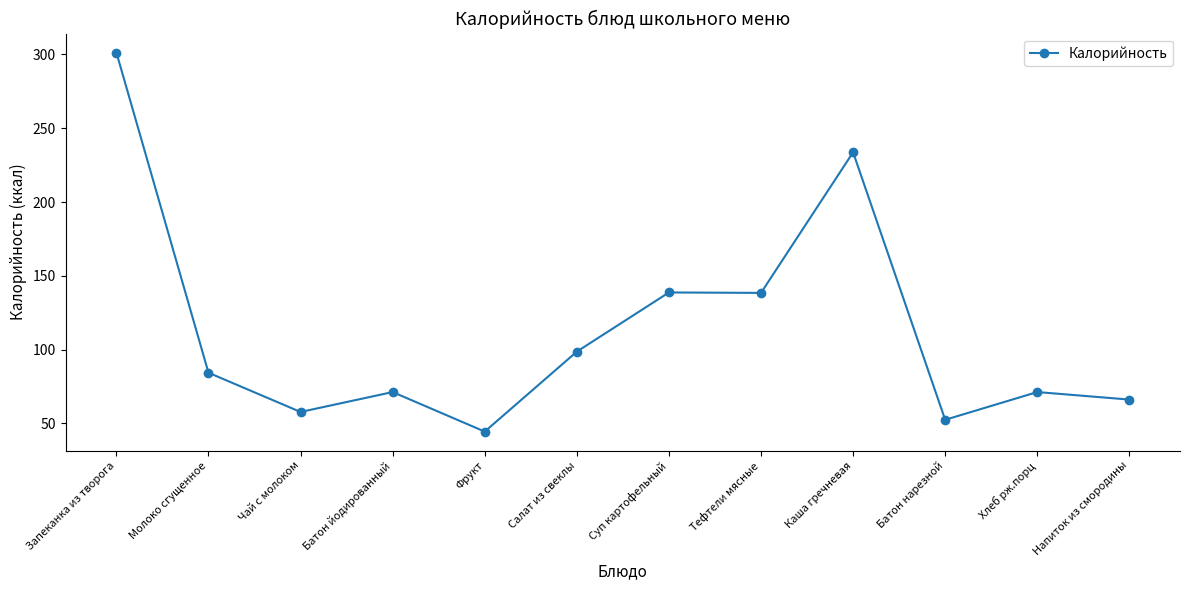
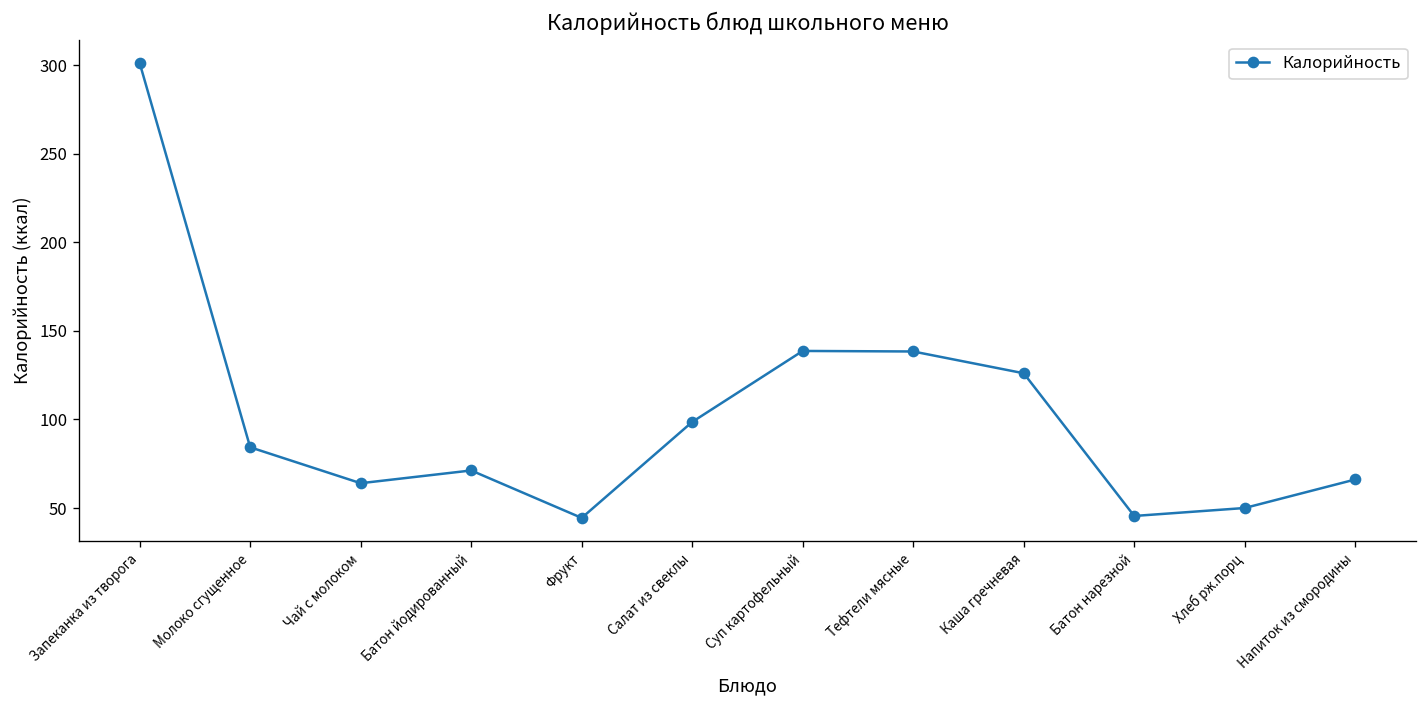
  {
    "Запеканка из творога": 301,
    "Молоко сгущенное": 84,
-   "Чай с молоком": 58,
+   "Чай с молоком": 64,
    "Батон йодированный": 71,
    "Фрукт": 44,
    "Салат из свеклы": 99,
    "Суп картофельный": 139,
    "Тефтели мясные": 138,
-   "Каша гречневая": 234,
-   "Батон нарезной": 52,
-   "Хлеб рж.порц": 71,
+   "Каша гречневая": 126,
+   "Батон нарезной": 46,
+   "Хлеб рж.порц": 50,
    "Напиток из смородины": 66
  }
